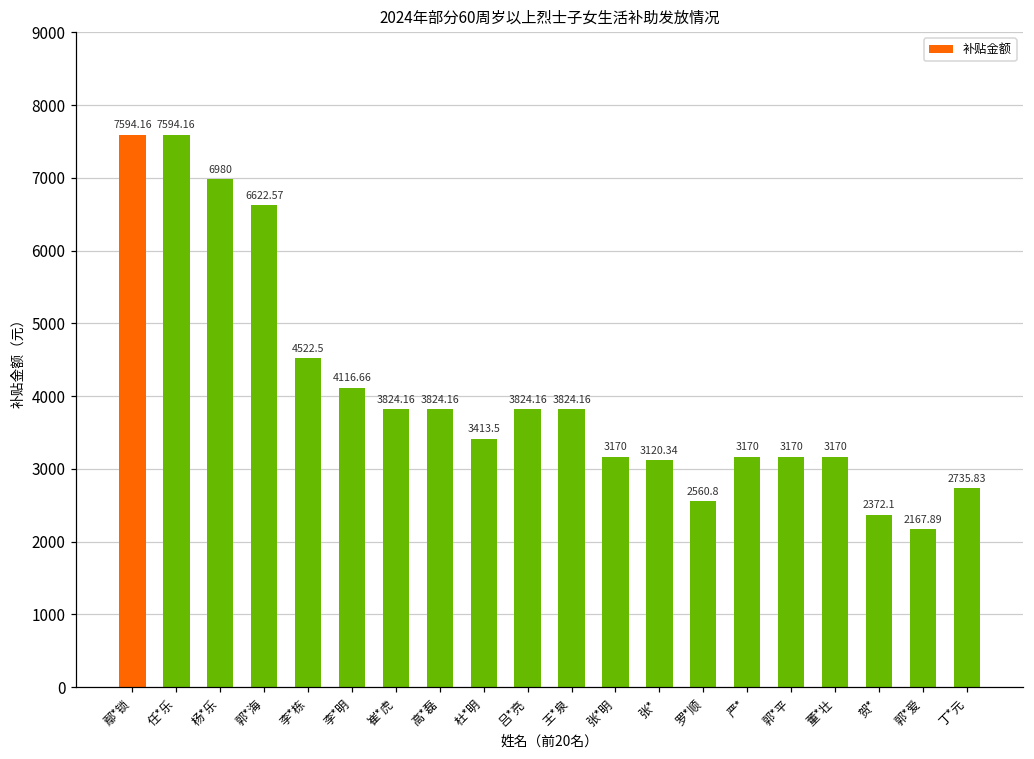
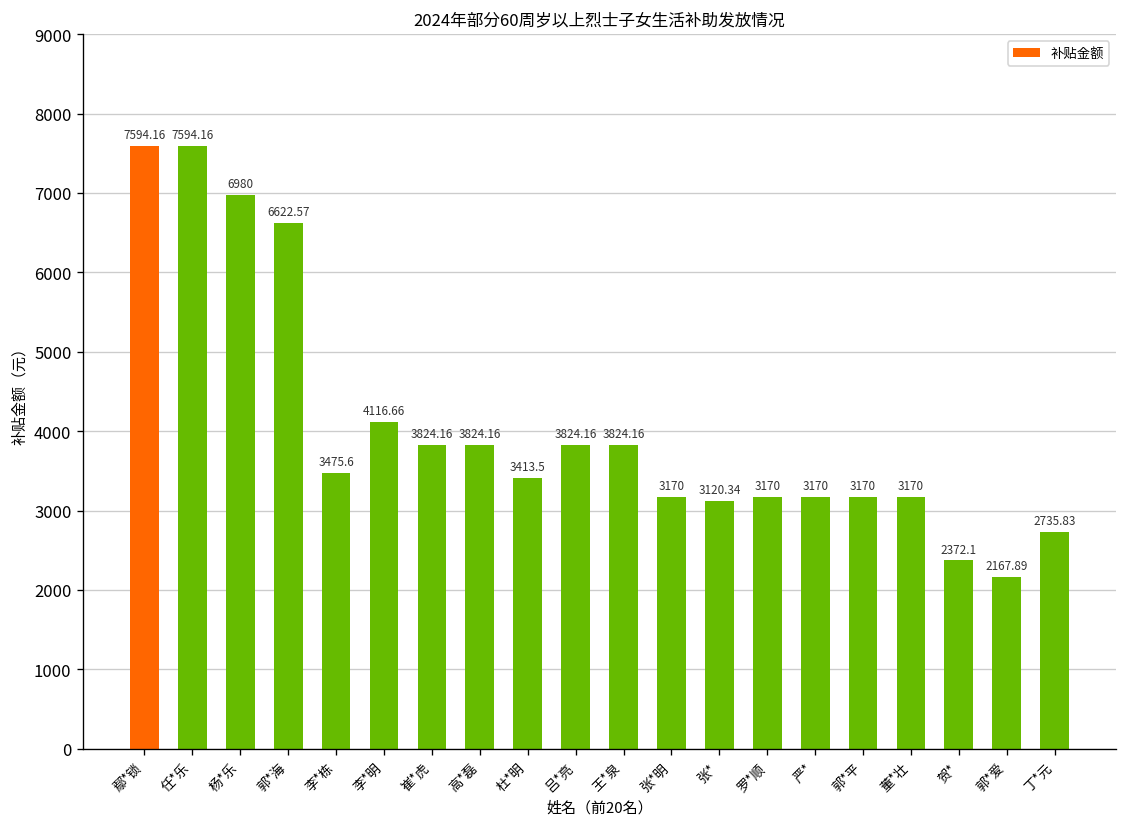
  {
    "鄢*锁": 7594.16,
    "任*乐": 7594.16,
    "杨*乐": 6980,
    "郭*海": 6622.57,
-   "李*栋": 4522.5,
+   "李*栋": 3475.6,
    "李*明": 4116.66,
    "崔*虎": 3824.16,
    "高*磊": 3824.16,
    "杜*明": 3413.5,
    "吕*亮": 3824.16,
    "王*泉": 3824.16,
    "张*明": 3170,
    "张*": 3120.34,
-   "罗*顺": 2560.8,
+   "罗*顺": 3170,
    "严*": 3170,
    "郭*平": 3170,
    "董*壮": 3170,
    "贺*": 2372.1,
    "郭*爱": 2167.89,
    "丁*元": 2735.83
  }
